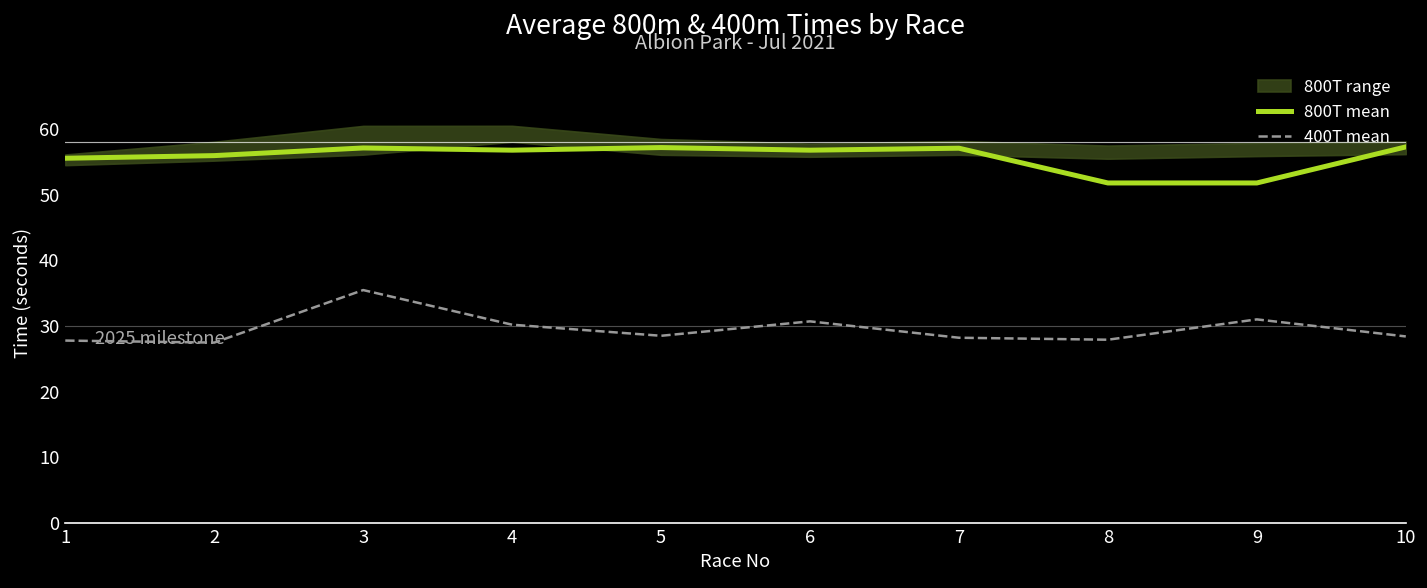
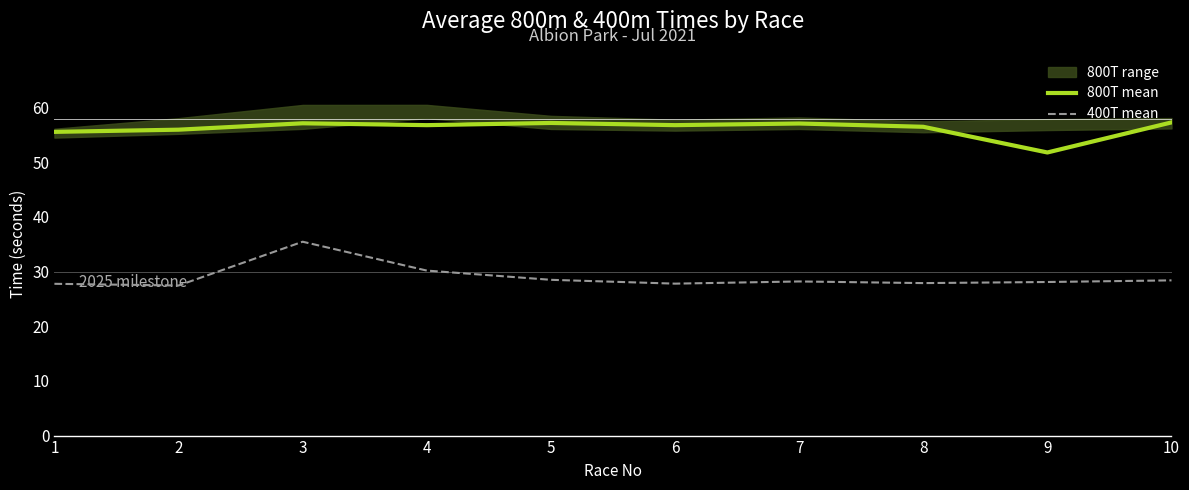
  {
    "800T mean": {
      "1": 56,
      "2": 56,
      "3": 57,
      "4": 57,
      "5": 57,
      "6": 57,
      "7": 57,
-     "8": 52,
+     "8": 57,
      "9": 52,
      "10": 57
    },
    "400T mean": {
      "1": 28,
      "3": 35,
      "4": 30,
      "5": 29,
-     "6": 31,
+     "6": 28,
      "7": 28,
      "8": 28,
-     "9": 31,
+     "9": 28,
      "10": 28
    }
  }
